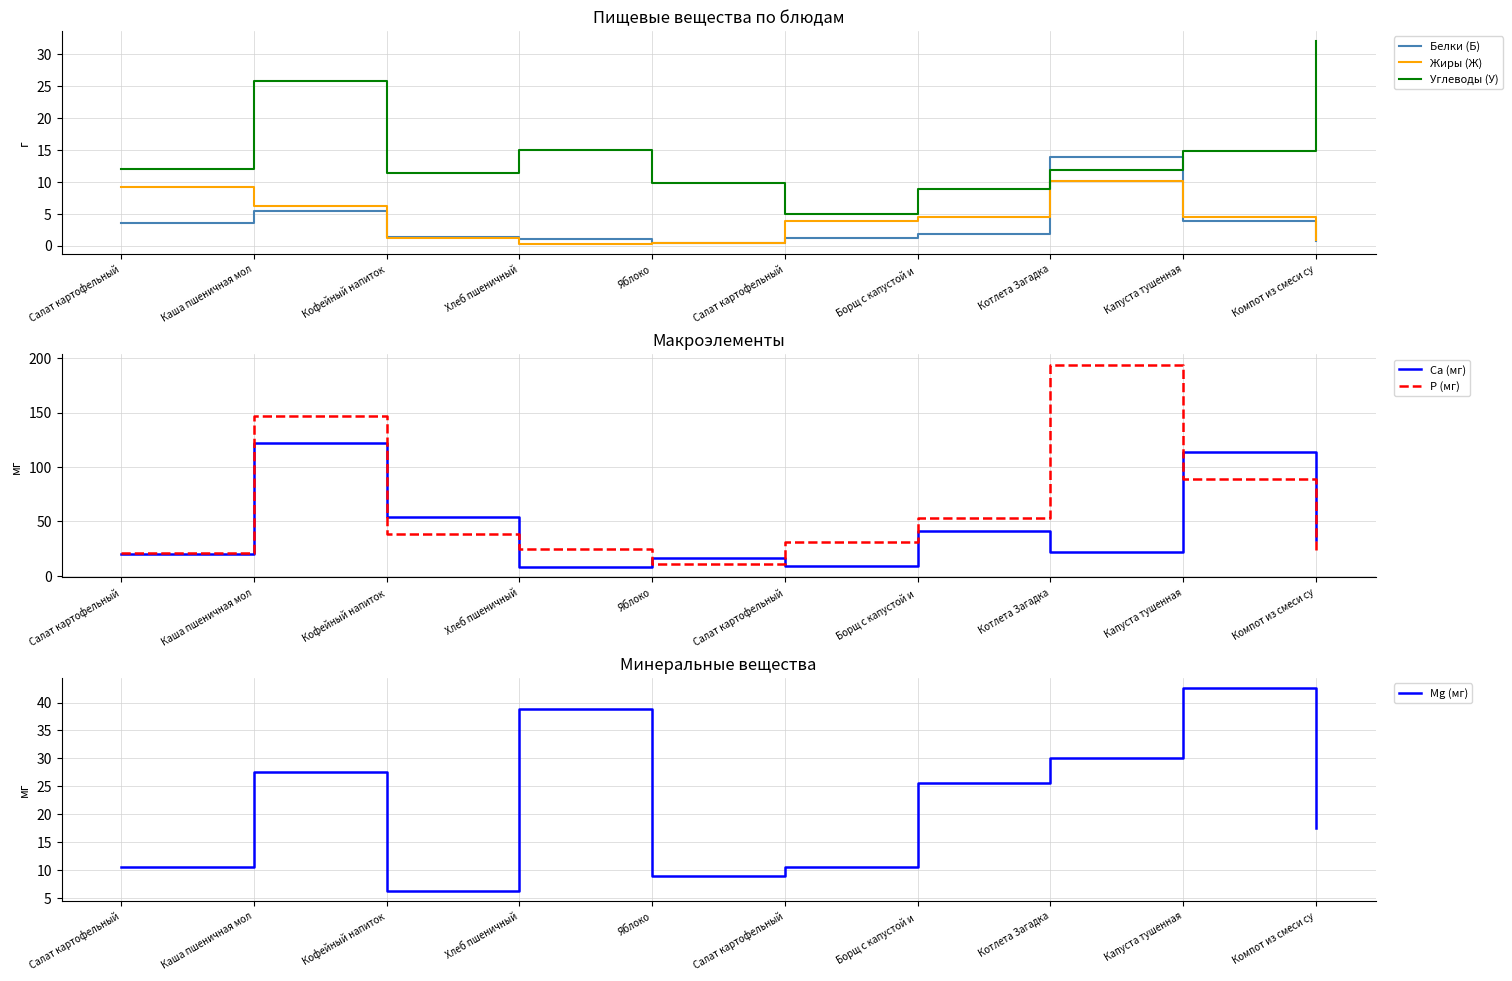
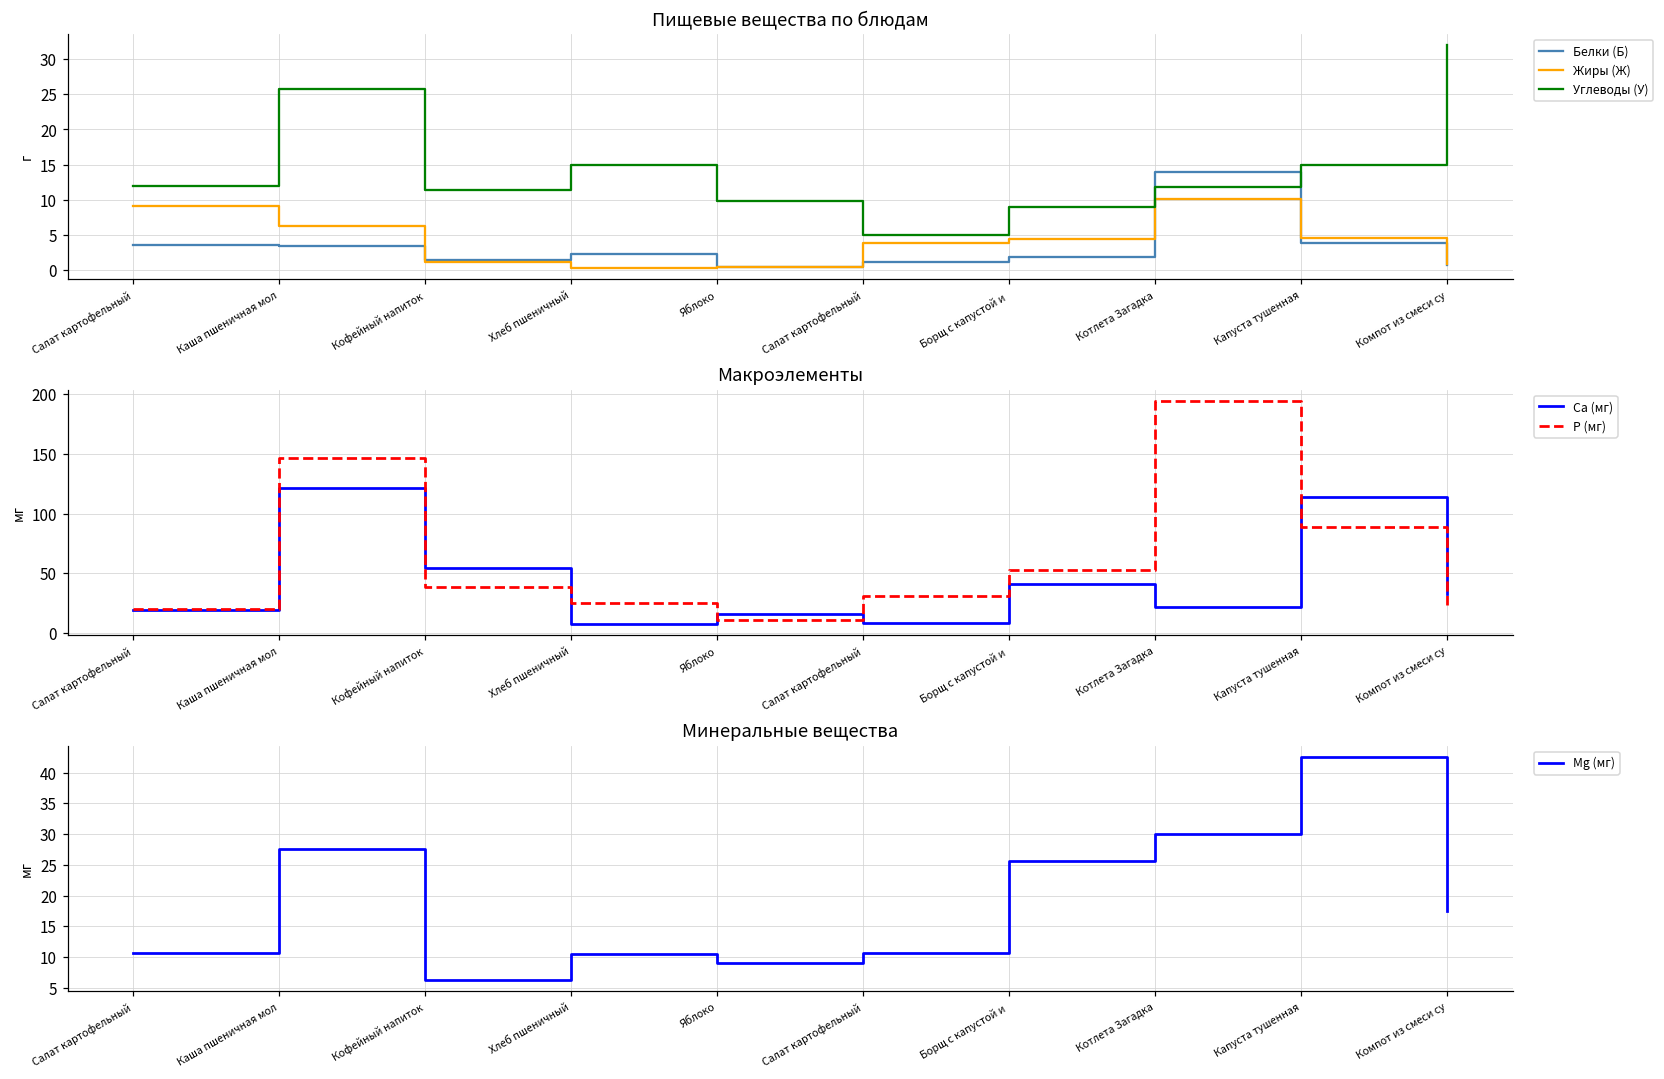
  {
    "Пищевые вещества по блюдам": {
      "Белки (Б)": {
-       "Каша пшеничная мол": 5,
-       "Хлеб пшеничный": 1,
+       "Каша пшеничная мол": 3,
+       "Хлеб пшеничный": 2,
        "Борщ с капустой и": 2,
        "Котлета Загадка": 14,
        "Капуста тушенная": 4
      },
      "Жиры (Ж)": {
        "Каша пшеничная мол": 6,
        "Хлеб пшеничный": 0,
        "Борщ с капустой и": 4,
        "Котлета Загадка": 10,
        "Капуста тушенная": 5
      },
      "Углеводы (У)": {
        "Каша пшеничная мол": 26,
        "Кофейный напиток": 11,
        "Хлеб пшеничный": 15,
        "Яблоко": 10,
        "Борщ с капустой и": 9,
        "Котлета Загадка": 12,
        "Капуста тушенная": 15,
        "Компот из смеси су": 32
      }
    },
    "Макроэлементы": {
      "Са (мг)": {
        "Каша пшеничная мол": 122,
        "Кофейный напиток": 54,
        "Хлеб пшеничный": 8,
        "Яблоко": 16,
        "Борщ с капустой и": 41,
        "Котлета Загадка": 22,
        "Капуста тушенная": 114,
        "Компот из смеси су": 32
      },
      "P (мг)": {
        "Каша пшеничная мол": 147,
        "Кофейный напиток": 38,
        "Хлеб пшеничный": 25,
        "Яблоко": 11,
        "Борщ с капустой и": 53,
        "Котлета Загадка": 194,
        "Капуста тушенная": 89,
        "Компот из смеси су": 23
      }
    },
    "Минеральные вещества": {
      "Каша пшеничная мол": 28,
      "Кофейный напиток": 6,
-     "Хлеб пшеничный": 39,
+     "Хлеб пшеничный": 11,
      "Яблоко": 9,
      "Борщ с капустой и": 26,
      "Котлета Загадка": 30,
      "Капуста тушенная": 43,
      "Компот из смеси су": 17
    }
  }
